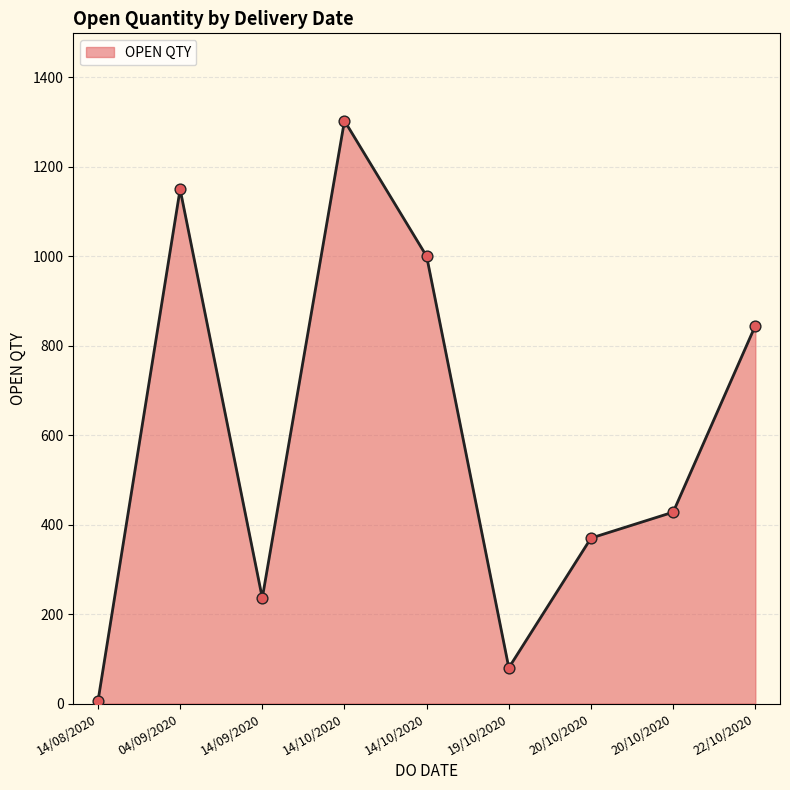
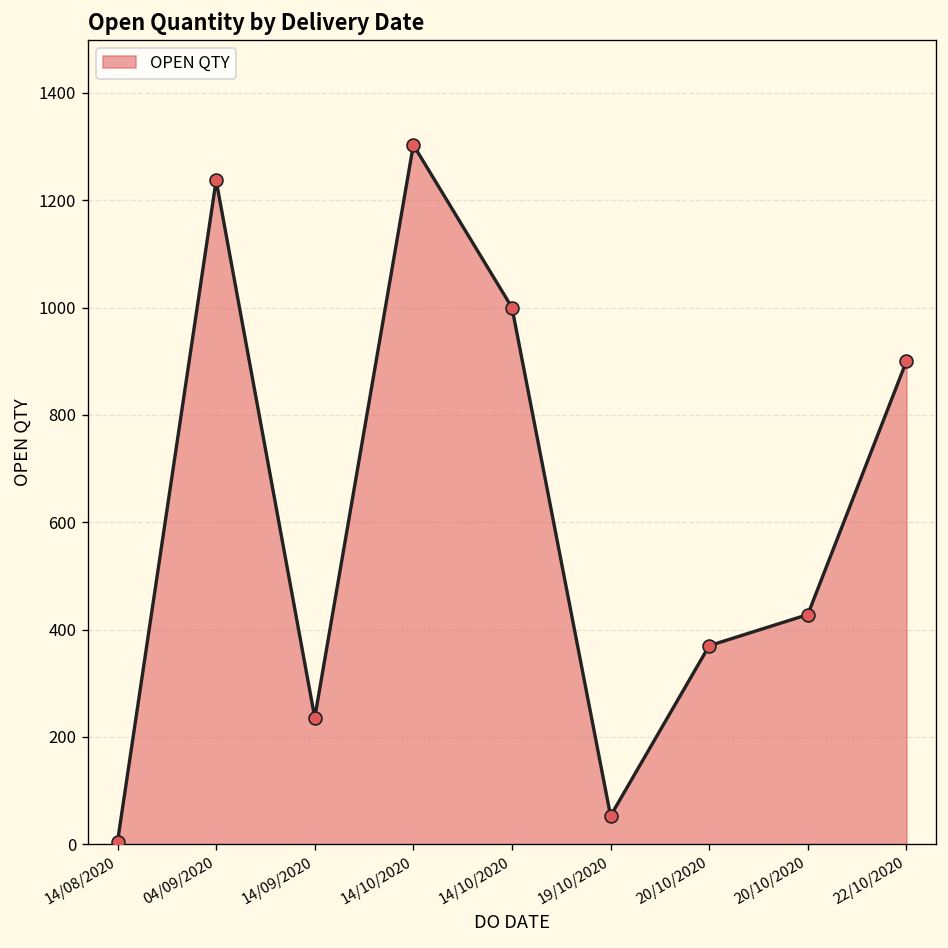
  {
    "14/08/2020": 10,
-   "04/09/2020": 1150,
+   "04/09/2020": 1240,
    "14/09/2020": 240,
-   "19/10/2020": 80,
-   "22/10/2020": 850
+   "19/10/2020": 50,
+   "22/10/2020": 900
  }
